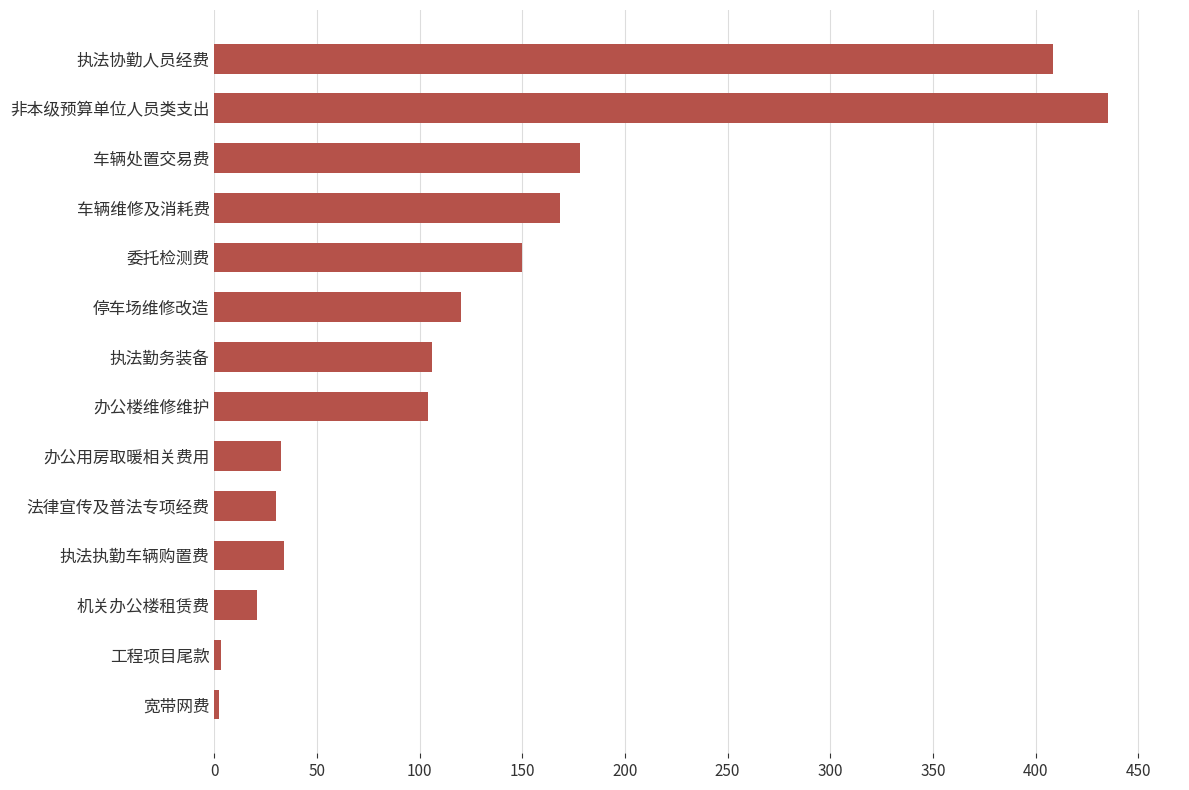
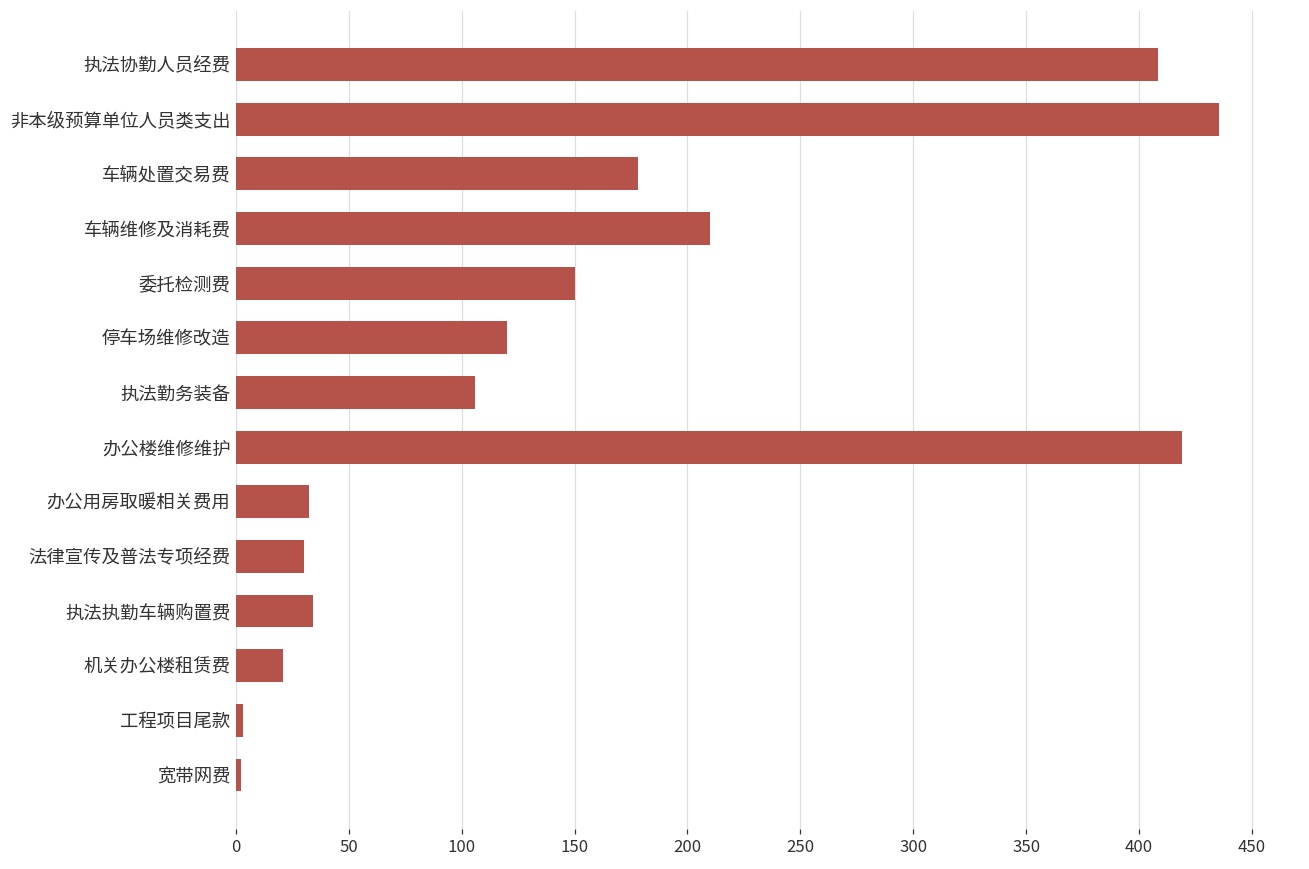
  {
    "执法协勤人员经费": 408,
    "非本级预算单位人员类支出": 436,
    "车辆处置交易费": 178,
-   "车辆维修及消耗费": 168,
+   "车辆维修及消耗费": 210,
    "委托检测费": 150,
    "停车场维修改造": 120,
    "执法勤务装备": 106,
-   "办公楼维修维护": 104,
+   "办公楼维修维护": 419,
    "办公用房取暖相关费用": 32,
    "法律宣传及普法专项经费": 30,
    "执法执勤车辆购置费": 34,
    "机关办公楼租赁费": 21,
    "工程项目尾款": 3,
    "宽带网费": 2
  }
